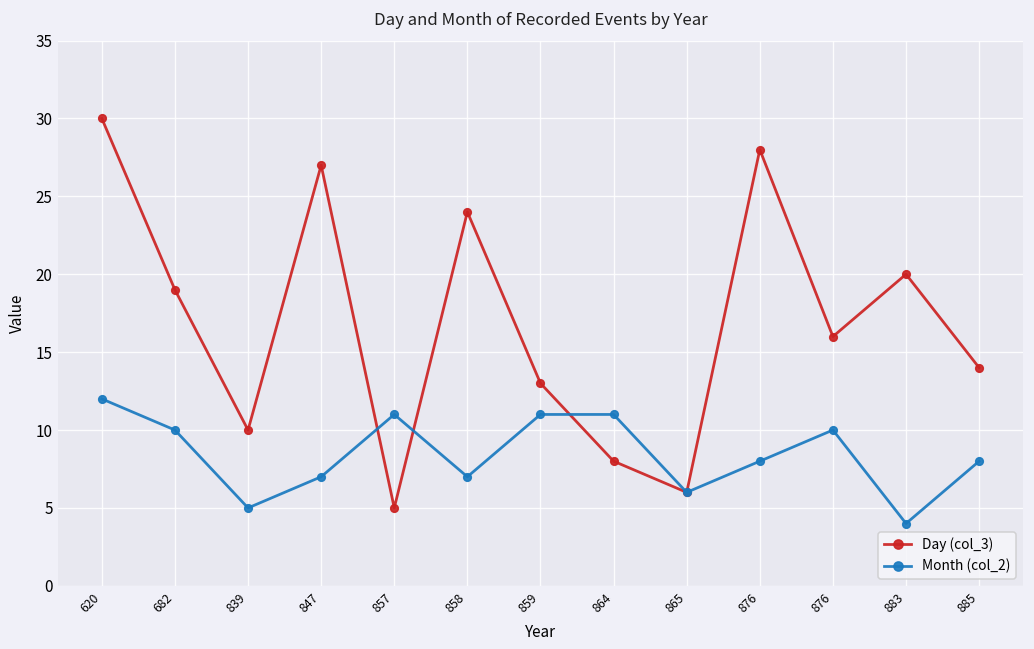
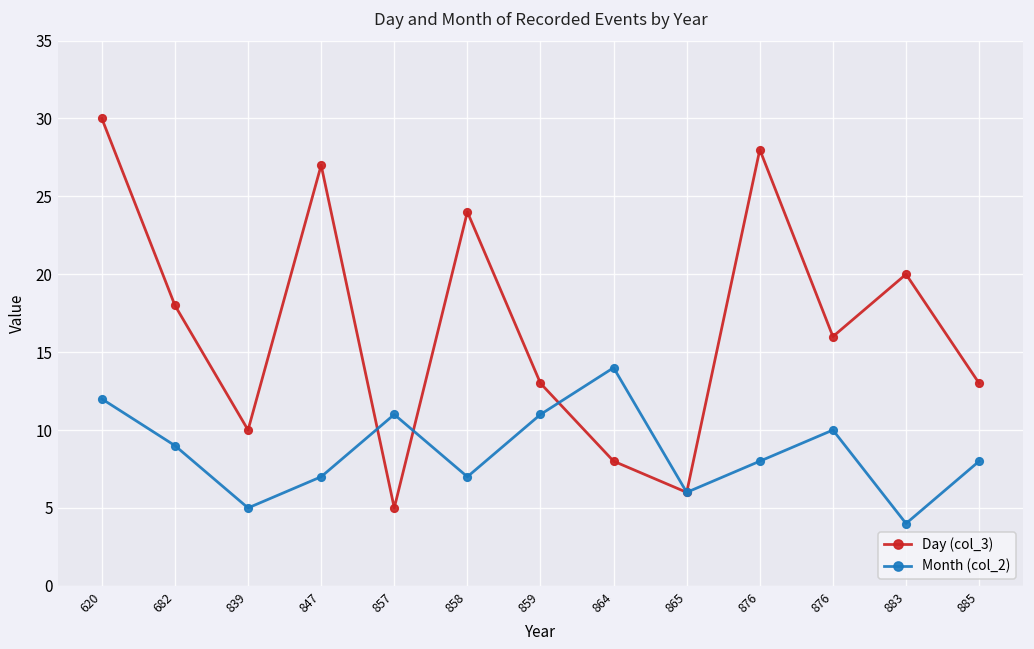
  {
    "Day (col_3)": {
      "620": 30,
-     "682": 19,
+     "682": 18,
      "839": 10,
      "847": 27,
      "857": 5,
      "858": 24,
      "859": 13,
      "864": 8,
      "883": 20,
-     "885": 14
+     "885": 13
    },
    "Month (col_2)": {
      "620": 12,
-     "682": 10,
+     "682": 9,
      "839": 5,
      "847": 7,
      "857": 11,
      "858": 7,
      "859": 11,
-     "864": 11,
+     "864": 14,
      "883": 4,
      "885": 8
    }
  }
